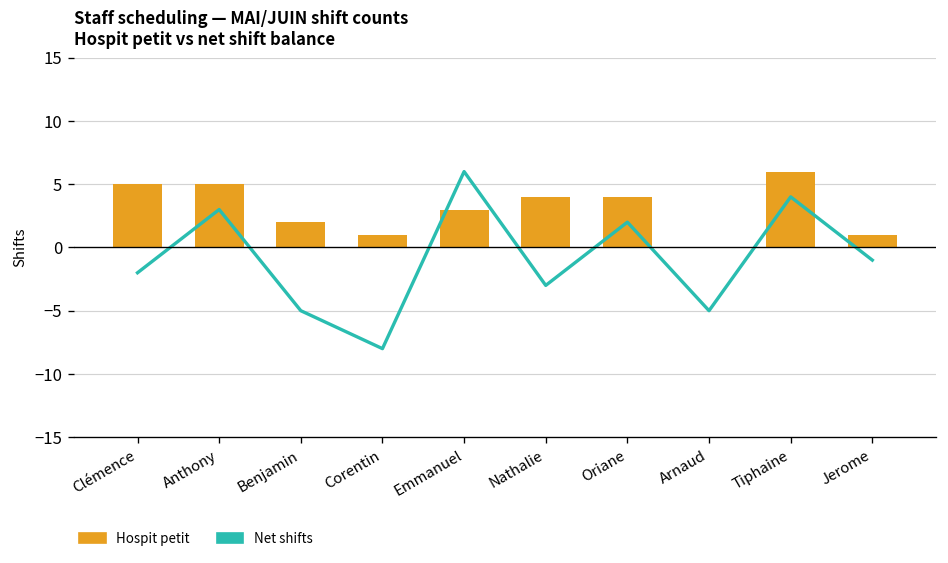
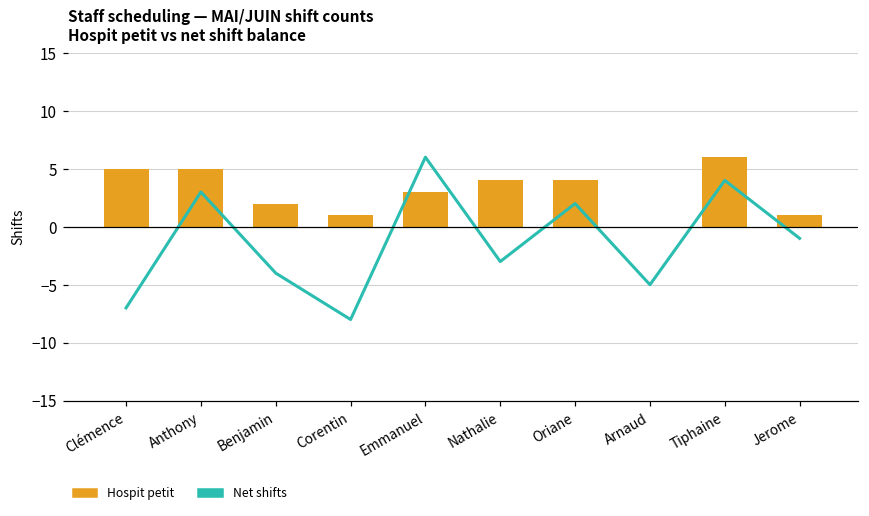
  {
    "Net shifts": {
-     "Clémence": -2,
+     "Clémence": -7,
      "Anthony": 3,
-     "Benjamin": -5,
+     "Benjamin": -4,
      "Corentin": -8,
      "Emmanuel": 6,
      "Nathalie": -3,
      "Oriane": 2,
      "Arnaud": -5,
      "Tiphaine": 4,
      "Jerome": -1
    },
    "Hospit petit": {
      "Clémence": 5,
      "Anthony": 5,
      "Benjamin": 2,
      "Corentin": 1,
      "Emmanuel": 3,
      "Nathalie": 4,
      "Oriane": 4,
      "Arnaud": 0,
      "Tiphaine": 6,
      "Jerome": 1
    }
  }
